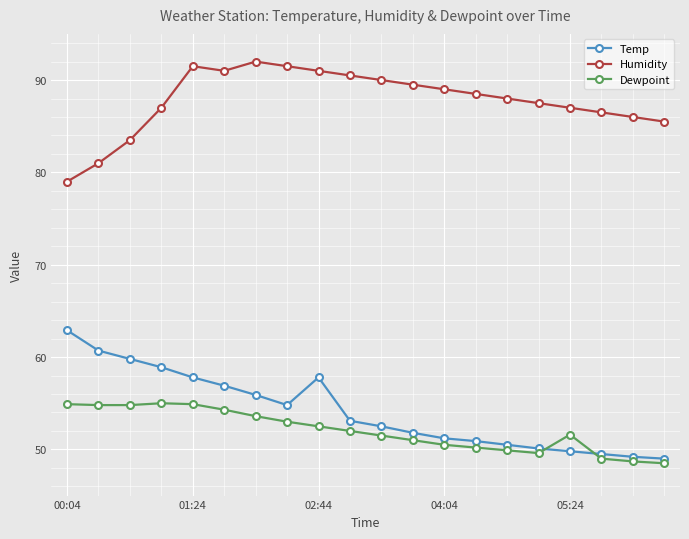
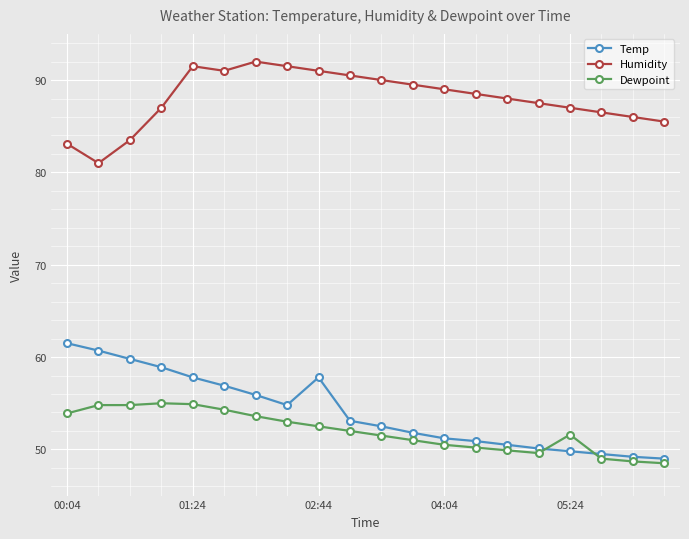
  {
    "Temp": {
-     "00:04": 63,
+     "00:04": 62,
      "01:24": 58,
      "02:44": 58,
      "04:04": 51,
      "05:24": 50
    },
    "Humidity": {
-     "00:04": 79,
+     "00:04": 83,
      "01:24": 92,
      "02:44": 91,
      "04:04": 89,
      "05:24": 87
    },
    "Dewpoint": {
-     "00:04": 55,
+     "00:04": 54,
      "01:24": 55,
      "02:44": 53,
      "04:04": 51,
      "05:24": 52
    }
  }
